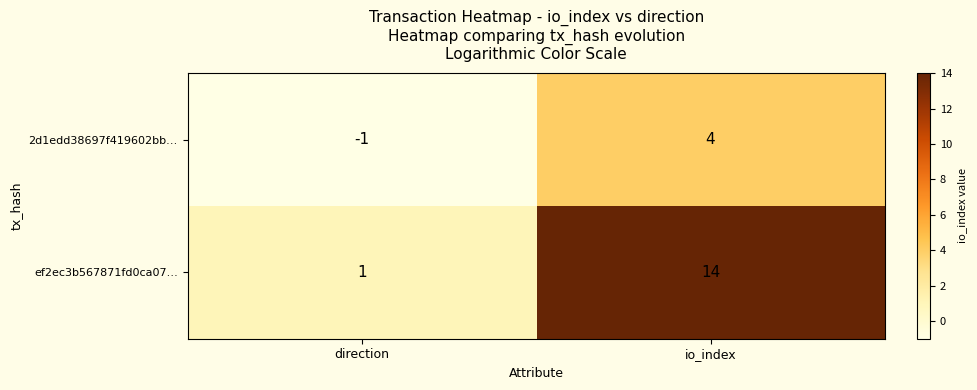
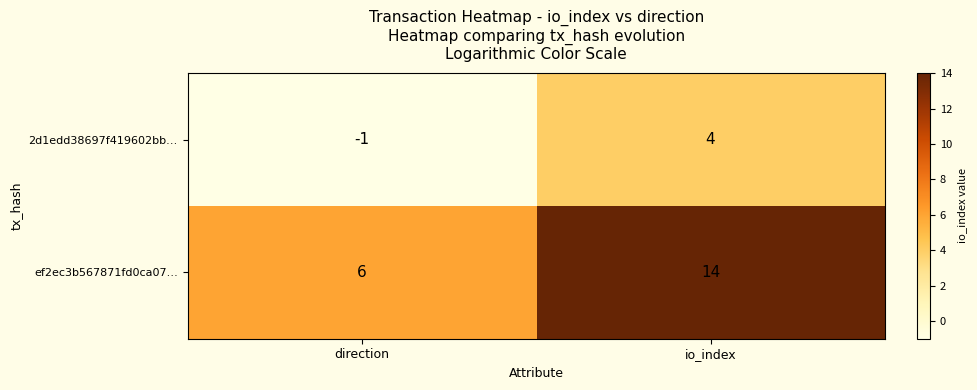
  {
    "2d1edd38697f419602bb…": {
      "direction": -1,
      "io_index": 4
    },
    "ef2ec3b567871fd0ca07…": {
-     "direction": 1,
+     "direction": 6,
      "io_index": 14
    }
  }
